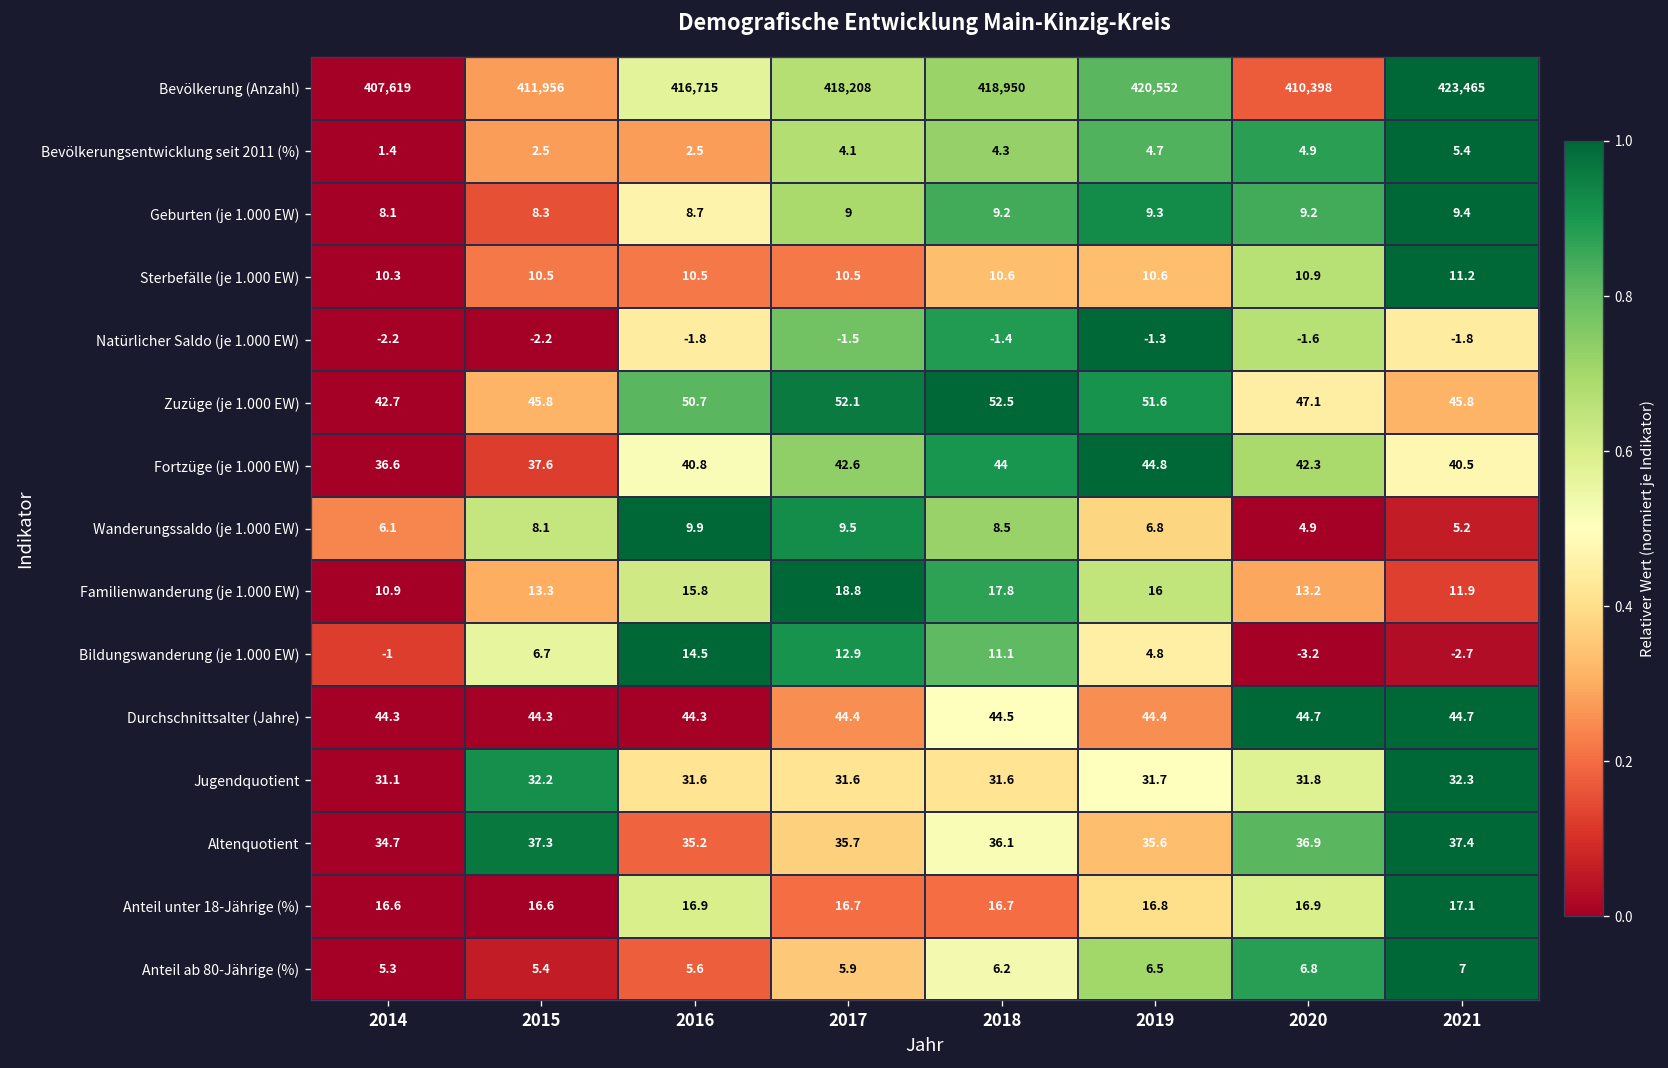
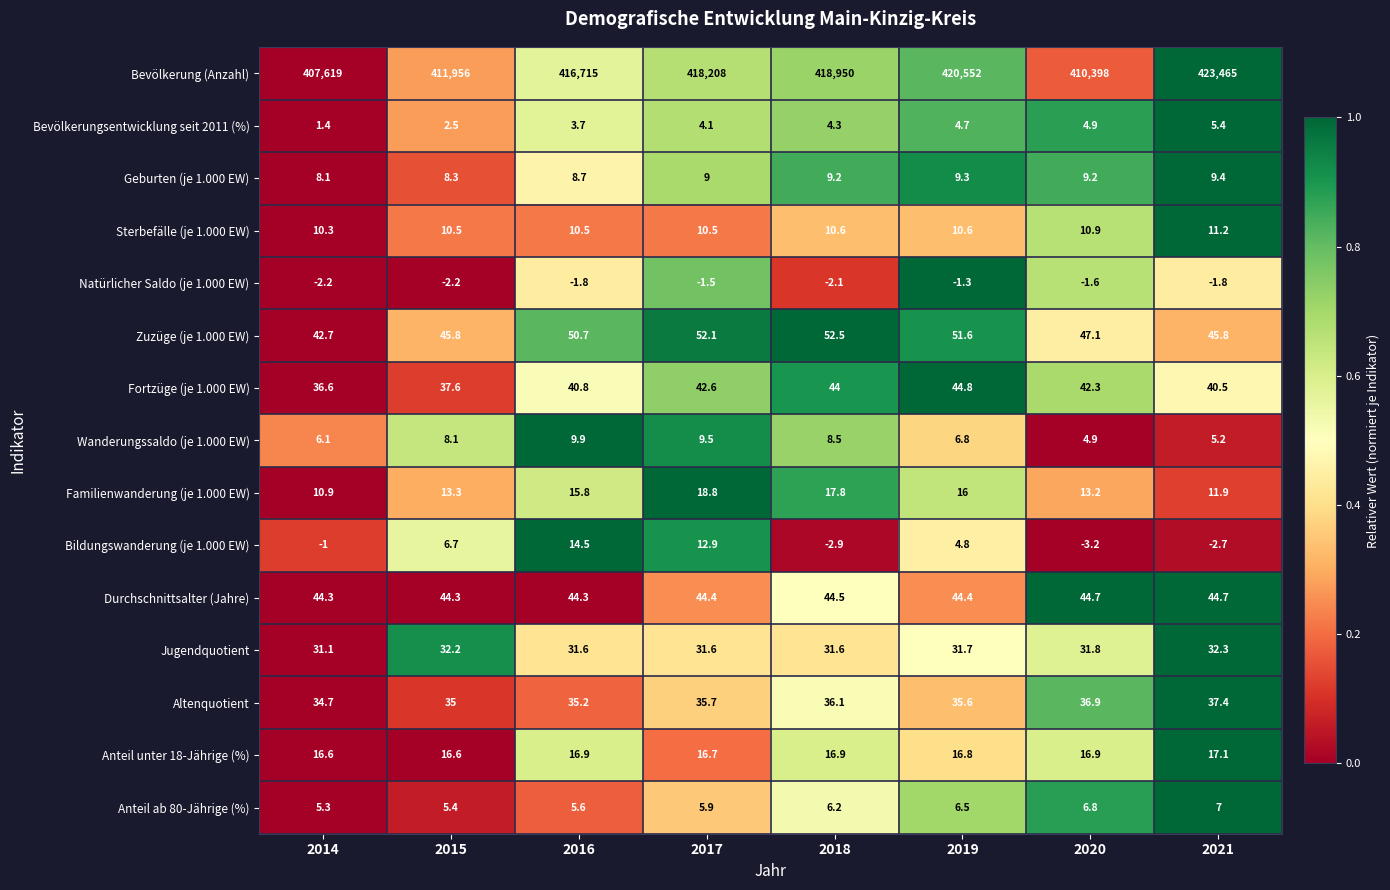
  {
    "Bevölkerung (Anzahl)": {
      "2014": "407,619",
      "2015": "411,956",
      "2016": "416,715",
      "2017": "418,208",
      "2018": "418,950",
      "2019": "420,552",
      "2020": "410,398",
      "2021": "423,465"
    },
    "Bevölkerungsentwicklung seit 2011 (%)": {
      "2014": "1.4",
      "2015": "2.5",
-     "2016": "2.5",
+     "2016": "3.7",
      "2017": "4.1",
      "2018": "4.3",
      "2019": "4.7",
      "2020": "4.9",
      "2021": "5.4"
    },
    "Geburten (je 1.000 EW)": {
      "2014": "8.1",
      "2015": "8.3",
      "2016": "8.7",
      "2017": "9",
      "2018": "9.2",
      "2019": "9.3",
      "2020": "9.2",
      "2021": "9.4"
    },
    "Sterbefälle (je 1.000 EW)": {
      "2014": "10.3",
      "2015": "10.5",
      "2016": "10.5",
      "2017": "10.5",
      "2018": "10.6",
      "2019": "10.6",
      "2020": "10.9",
      "2021": "11.2"
    },
    "Natürlicher Saldo (je 1.000 EW)": {
      "2014": "-2.2",
      "2015": "-2.2",
      "2016": "-1.8",
      "2017": "-1.5",
-     "2018": "-1.4",
+     "2018": "-2.1",
      "2019": "-1.3",
      "2020": "-1.6",
      "2021": "-1.8"
    },
    "Zuzüge (je 1.000 EW)": {
      "2014": "42.7",
      "2015": "45.8",
      "2016": "50.7",
      "2017": "52.1",
      "2018": "52.5",
      "2019": "51.6",
      "2020": "47.1",
      "2021": "45.8"
    },
    "Fortzüge (je 1.000 EW)": {
      "2014": "36.6",
      "2015": "37.6",
      "2016": "40.8",
      "2017": "42.6",
      "2018": "44",
      "2019": "44.8",
      "2020": "42.3",
      "2021": "40.5"
    },
    "Wanderungssaldo (je 1.000 EW)": {
      "2014": "6.1",
      "2015": "8.1",
      "2016": "9.9",
      "2017": "9.5",
      "2018": "8.5",
      "2019": "6.8",
      "2020": "4.9",
      "2021": "5.2"
    },
    "Familienwanderung (je 1.000 EW)": {
      "2014": "10.9",
      "2015": "13.3",
      "2016": "15.8",
      "2017": "18.8",
      "2018": "17.8",
      "2019": "16",
      "2020": "13.2",
      "2021": "11.9"
    },
    "Bildungswanderung (je 1.000 EW)": {
      "2014": "-1",
      "2015": "6.7",
      "2016": "14.5",
      "2017": "12.9",
-     "2018": "11.1",
+     "2018": "-2.9",
      "2019": "4.8",
      "2020": "-3.2",
      "2021": "-2.7"
    },
    "Durchschnittsalter (Jahre)": {
      "2014": "44.3",
      "2015": "44.3",
      "2016": "44.3",
      "2017": "44.4",
      "2018": "44.5",
      "2019": "44.4",
      "2020": "44.7",
      "2021": "44.7"
    },
    "Jugendquotient": {
      "2014": "31.1",
      "2015": "32.2",
      "2016": "31.6",
      "2017": "31.6",
      "2018": "31.6",
      "2019": "31.7",
      "2020": "31.8",
      "2021": "32.3"
    },
    "Altenquotient": {
      "2014": "34.7",
-     "2015": "37.3",
+     "2015": "35",
      "2016": "35.2",
      "2017": "35.7",
      "2018": "36.1",
      "2019": "35.6",
      "2020": "36.9",
      "2021": "37.4"
    },
    "Anteil unter 18-Jährige (%)": {
      "2014": "16.6",
      "2015": "16.6",
      "2016": "16.9",
      "2017": "16.7",
-     "2018": "16.7",
+     "2018": "16.9",
      "2019": "16.8",
      "2020": "16.9",
      "2021": "17.1"
    },
    "Anteil ab 80-Jährige (%)": {
      "2014": "5.3",
      "2015": "5.4",
      "2016": "5.6",
      "2017": "5.9",
      "2018": "6.2",
      "2019": "6.5",
      "2020": "6.8",
      "2021": "7"
    }
  }
